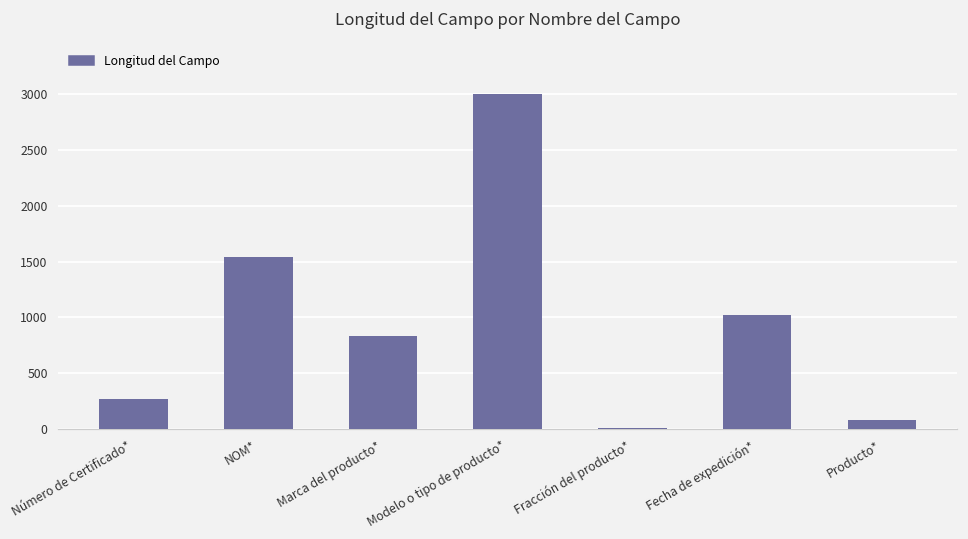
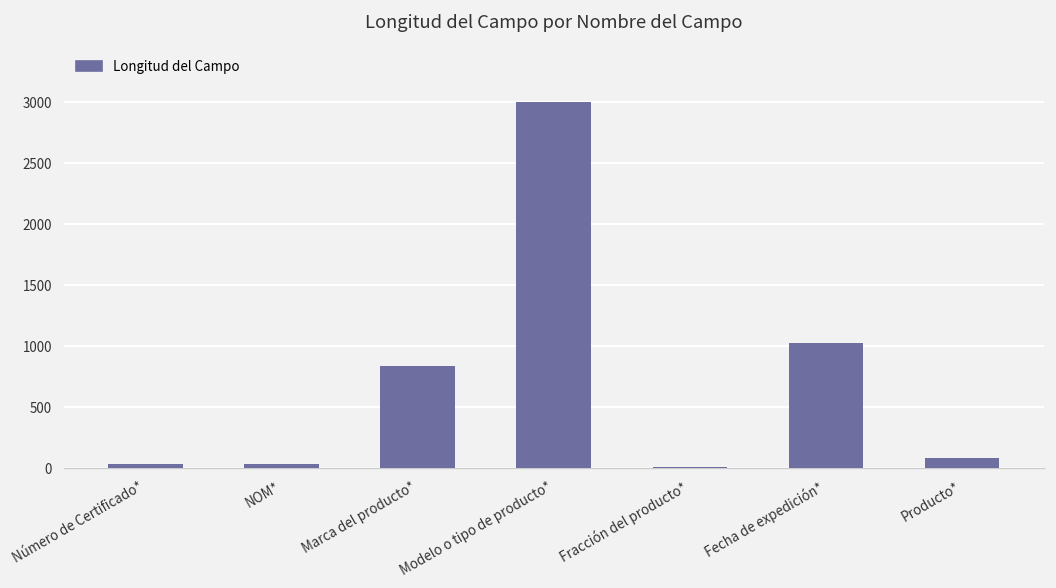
  {
-   "Número de Certificado*": 270,
-   "NOM*": 1540,
+   "Número de Certificado*": 30,
+   "NOM*": 30,
    "Marca del producto*": 840,
    "Modelo o tipo de producto*": 3000,
    "Fecha de expedición*": 1020,
    "Producto*": 80
  }
